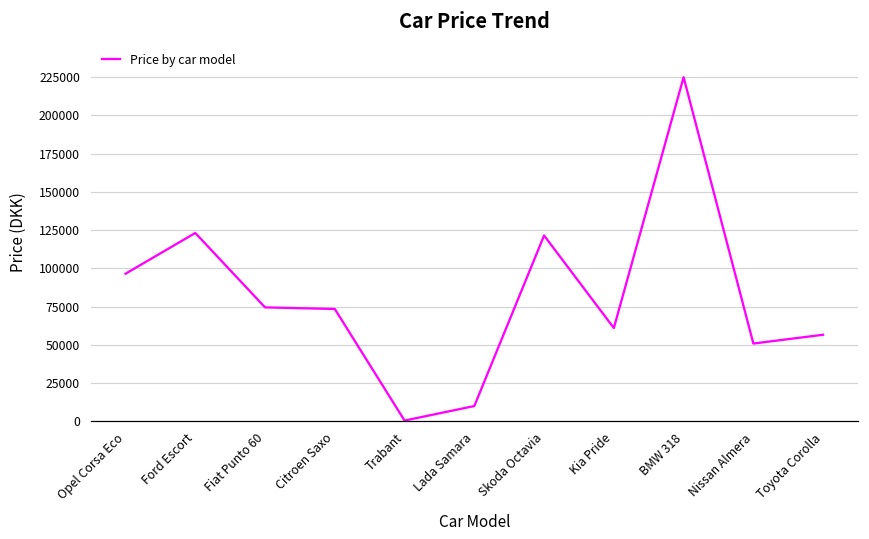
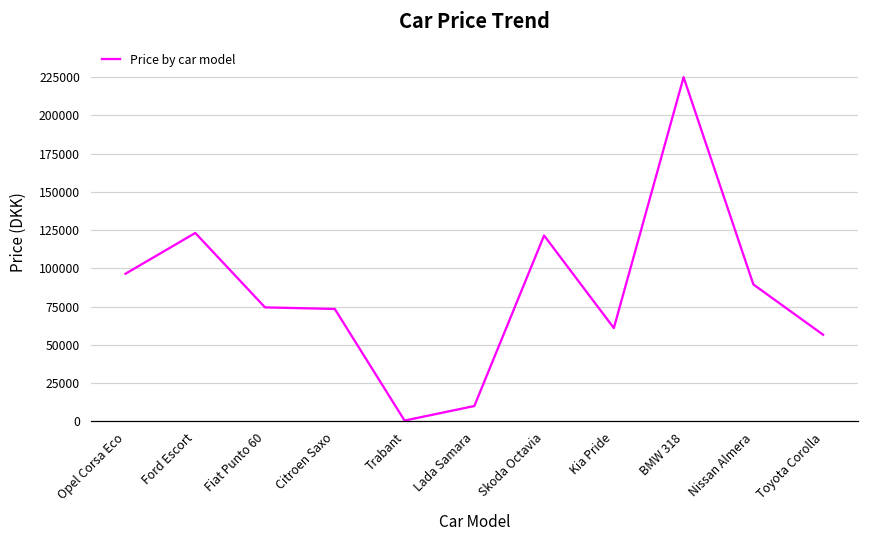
  {
    "Opel Corsa Eco": 97000,
    "Ford Escort": 123000,
    "Fiat Punto 60": 75000,
    "Citroen Saxo": 73000,
    "Trabant": 1000,
    "Lada Samara": 10000,
    "Skoda Octavia": 122000,
    "Kia Pride": 61000,
    "BMW 318": 225000,
-   "Nissan Almera": 51000,
+   "Nissan Almera": 90000,
    "Toyota Corolla": 57000
  }
